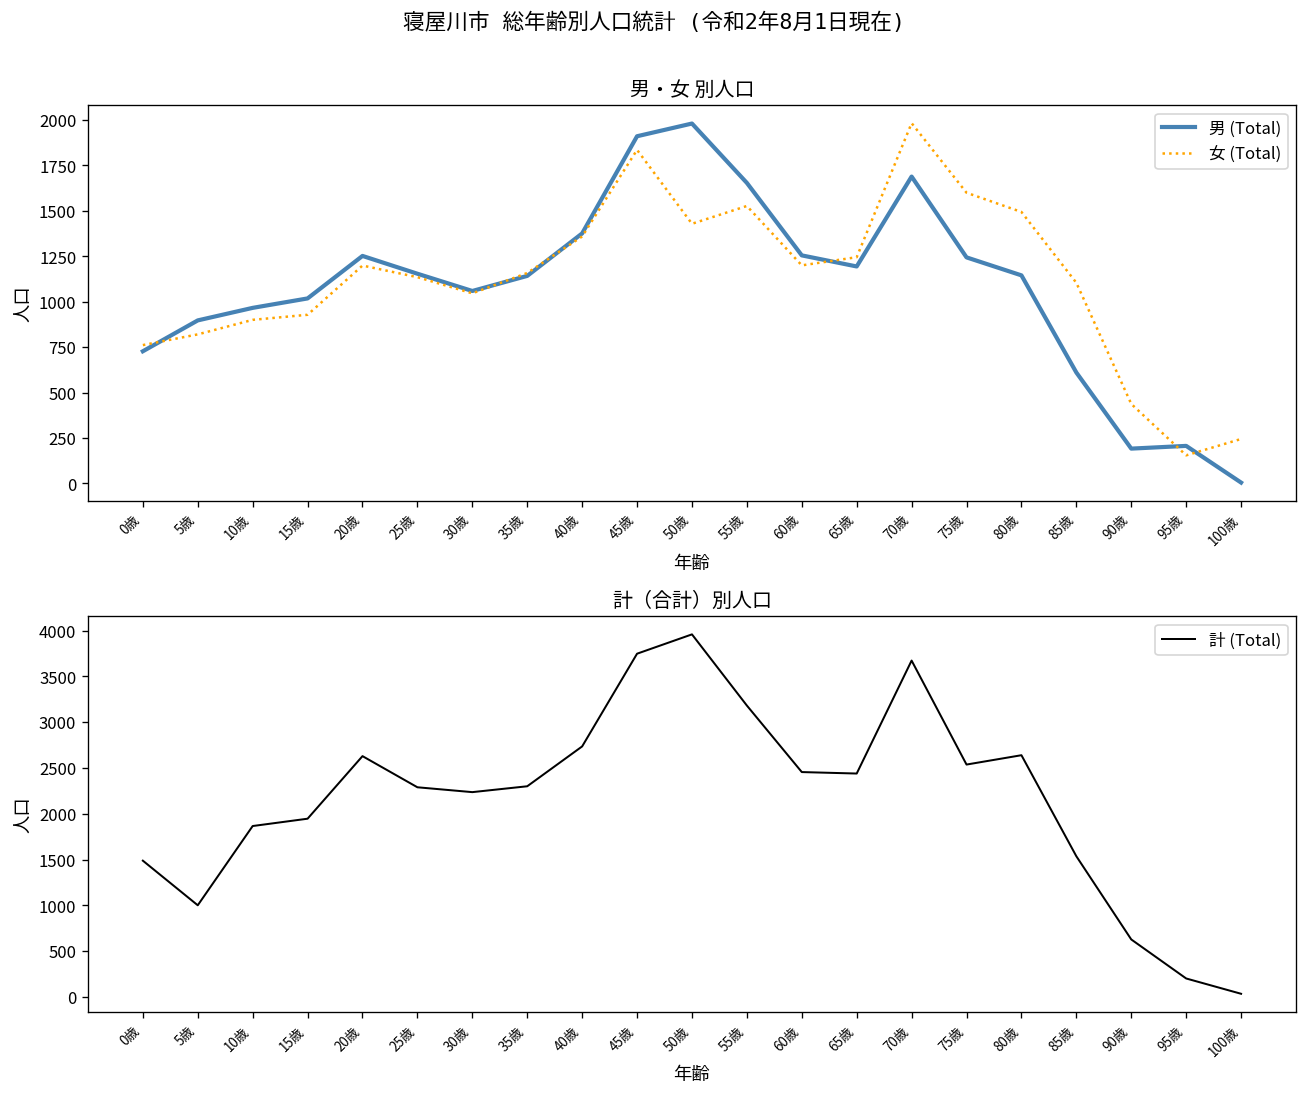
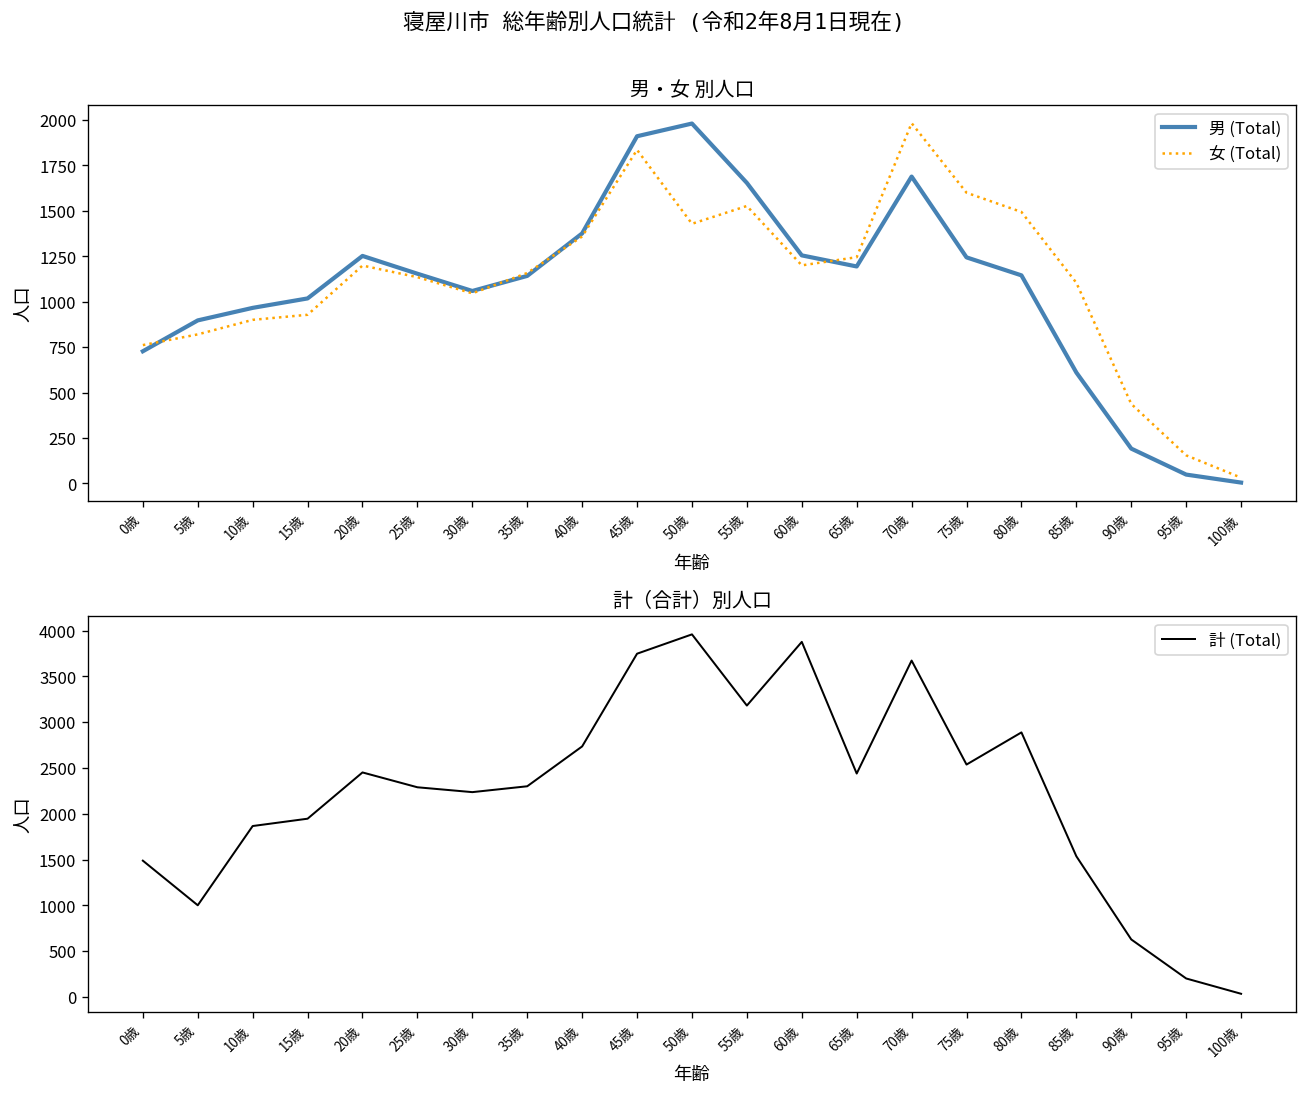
  {
    "男・女 別人口": {
      "男 (Total)": {
        "0歳": 730,
        "5歳": 900,
        "10歳": 970,
        "15歳": 1020,
        "20歳": 1250,
        "25歳": 1150,
        "45歳": 1910,
        "50歳": 1980,
        "55歳": 1650,
        "60歳": 1260,
        "65歳": 1190,
        "70歳": 1690,
        "75歳": 1240,
        "80歳": 1150,
        "85歳": 610,
        "90歳": 190,
-       "95歳": 210,
+       "95歳": 50,
        "100歳": 0
      },
      "女 (Total)": {
        "0歳": 760,
        "5歳": 820,
        "10歳": 900,
        "15歳": 930,
        "20歳": 1200,
        "25歳": 1140,
        "45歳": 1840,
        "50歳": 1430,
        "55歳": 1530,
        "60歳": 1200,
        "65歳": 1250,
        "70歳": 1980,
        "75歳": 1600,
        "80歳": 1490,
        "85歳": 1100,
        "90歳": 440,
        "95歳": 150,
-       "100歳": 240
+       "100歳": 30
      }
    },
    "計（合計）別人口": {
      "0歳": 1500,
      "5歳": 1000,
      "10歳": 1900,
      "15歳": 1900,
-     "20歳": 2600,
+     "20歳": 2500,
      "25歳": 2300,
      "30歳": 2200,
      "35歳": 2300,
      "40歳": 2700,
      "45歳": 3700,
      "50歳": 4000,
      "55歳": 3200,
-     "60歳": 2500,
+     "60歳": 3900,
      "65歳": 2400,
      "70歳": 3700,
      "75歳": 2500,
-     "80歳": 2600,
+     "80歳": 2900,
      "85歳": 1500,
      "90歳": 600,
      "95歳": 200,
      "100歳": 0
    }
  }
